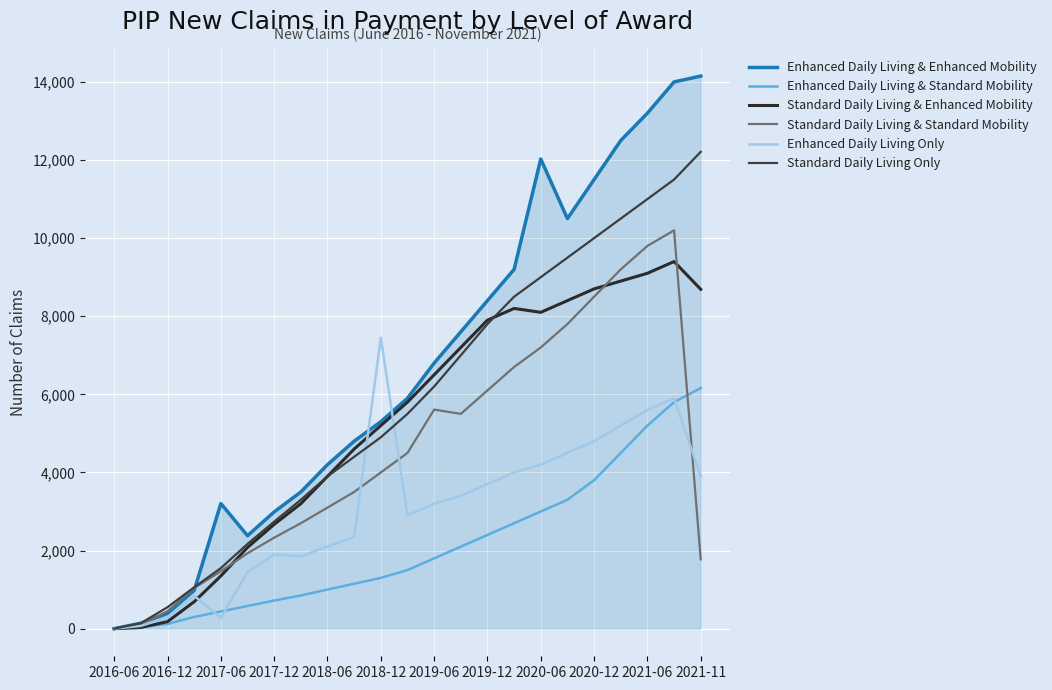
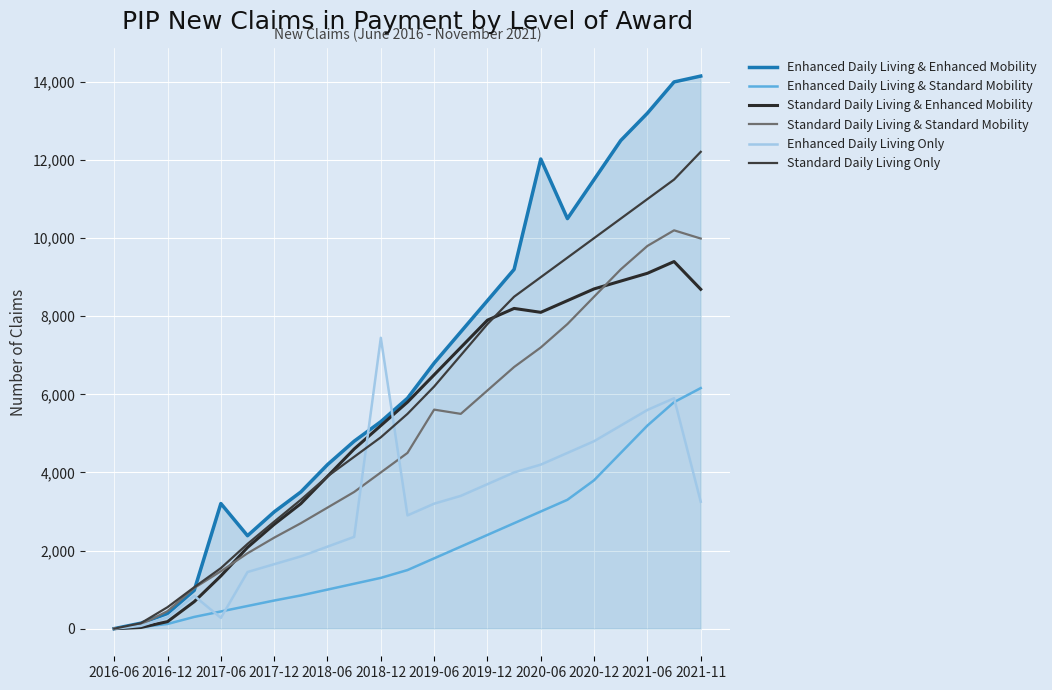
  {
    "Enhanced Daily Living & Enhanced Mobility": {
      "2017-06": "3,200",
      "2017-12": "3,000",
      "2018-06": "4,200",
      "2018-12": "5,300",
      "2019-06": "6,800",
      "2019-12": "8,400",
      "2020-06": "12,000",
      "2020-12": "11,500",
      "2021-06": "13,200",
      "2021-11": "14,200"
    },
    "Enhanced Daily Living & Standard Mobility": {
      "2017-06": "400",
      "2017-12": "700",
      "2018-06": "1,000",
      "2018-12": "1,300",
      "2019-06": "1,800",
      "2019-12": "2,400",
      "2020-06": "3,000",
      "2020-12": "3,800",
      "2021-06": "5,200",
      "2021-11": "6,200"
    },
    "Standard Daily Living & Standard Mobility": {
      "2017-06": "1,500",
      "2017-12": "2,300",
      "2018-06": "3,100",
      "2018-12": "4,000",
      "2019-06": "5,600",
      "2019-12": "6,100",
      "2020-06": "7,200",
      "2020-12": "8,500",
      "2021-06": "9,800",
-     "2021-11": "1,800"
+     "2021-11": "10,000"
    },
    "Enhanced Daily Living Only": {
      "2016-12": "300",
      "2017-06": "300",
-     "2017-12": "1,900",
+     "2017-12": "1,700",
      "2018-06": "2,100",
      "2018-12": "7,400",
      "2019-06": "3,200",
      "2019-12": "3,700",
      "2020-06": "4,200",
      "2020-12": "4,800",
      "2021-06": "5,600",
-     "2021-11": "3,900"
+     "2021-11": "3,300"
    }
  }
